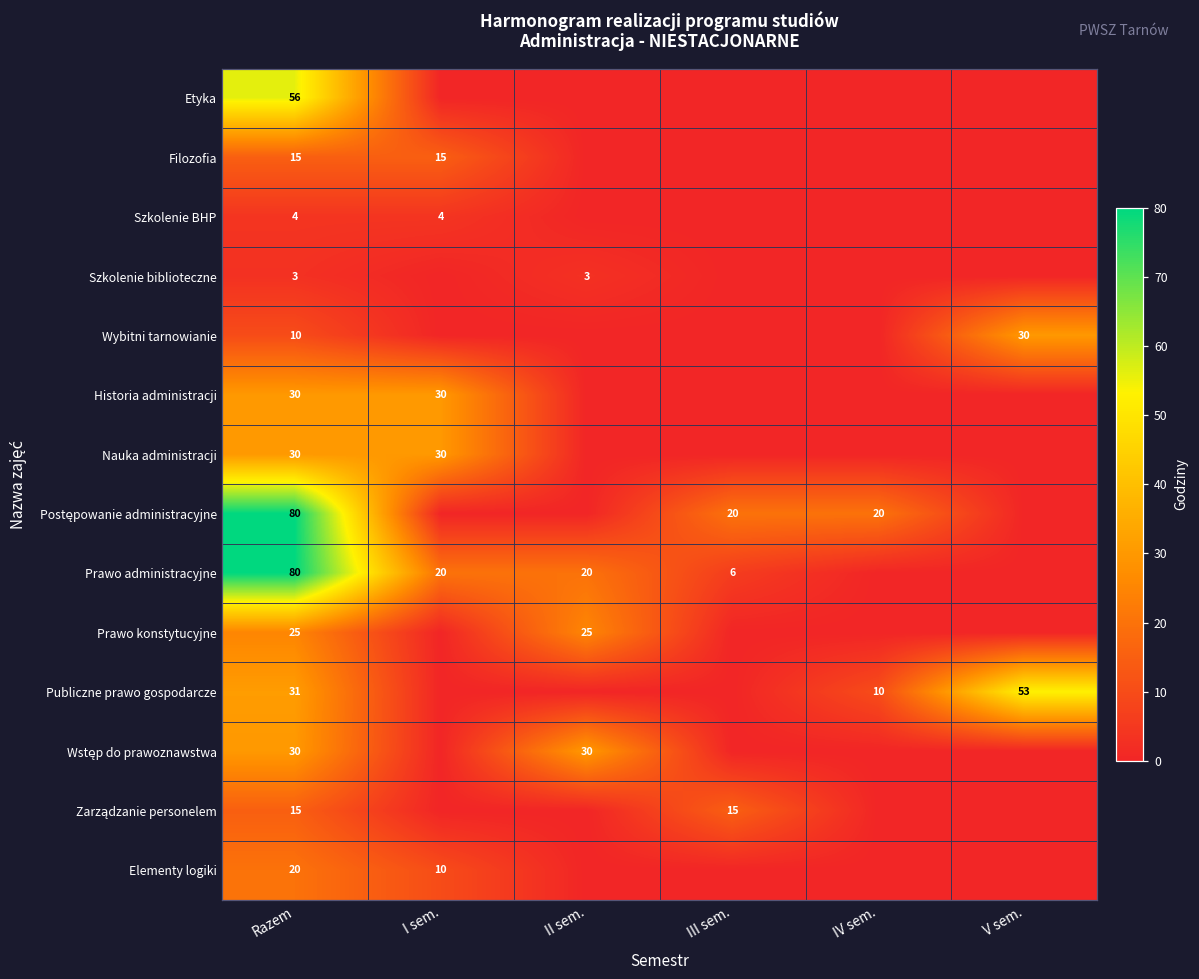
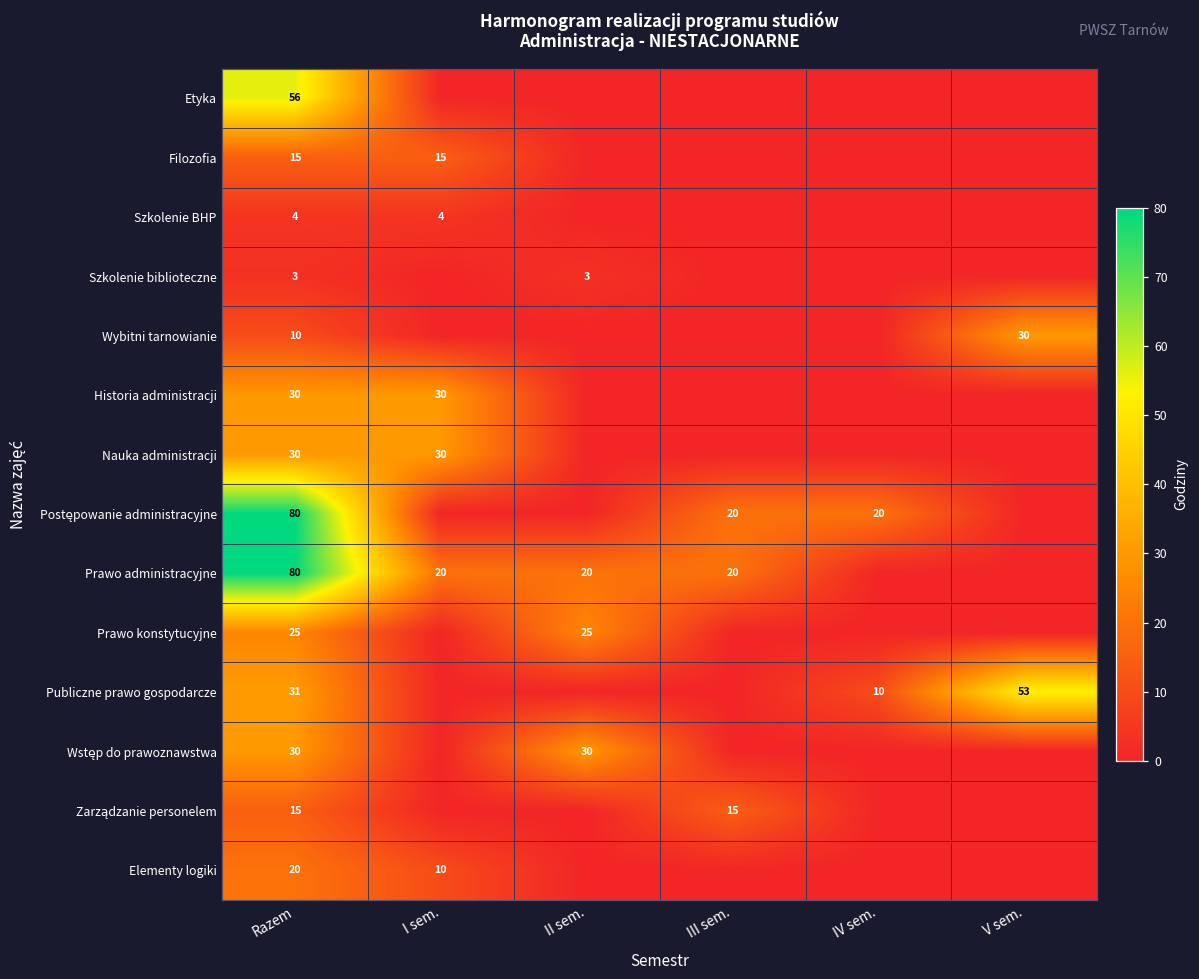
  {
    "Etyka": {
      "Razem": 56
    },
    "Filozofia": {
      "Razem": 15,
      "I sem.": 15
    },
    "Szkolenie BHP": {
      "Razem": 4,
      "I sem.": 4
    },
    "Szkolenie biblioteczne": {
      "Razem": 3,
      "II sem.": 3
    },
    "Wybitni tarnowianie": {
      "Razem": 10,
      "V sem.": 30
    },
    "Historia administracji": {
      "Razem": 30,
      "I sem.": 30
    },
    "Nauka administracji": {
      "Razem": 30,
      "I sem.": 30
    },
    "Postępowanie administracyjne": {
      "Razem": 80,
      "III sem.": 20,
      "IV sem.": 20
    },
    "Prawo administracyjne": {
      "Razem": 80,
      "I sem.": 20,
      "II sem.": 20,
-     "III sem.": 6
+     "III sem.": 20
    },
    "Prawo konstytucyjne": {
      "Razem": 25,
      "II sem.": 25
    },
    "Publiczne prawo gospodarcze": {
      "Razem": 31,
      "IV sem.": 10,
      "V sem.": 53
    },
    "Wstęp do prawoznawstwa": {
      "Razem": 30,
      "II sem.": 30
    },
    "Zarządzanie personelem": {
      "Razem": 15,
      "III sem.": 15
    },
    "Elementy logiki": {
      "Razem": 20,
      "I sem.": 10
    }
  }
